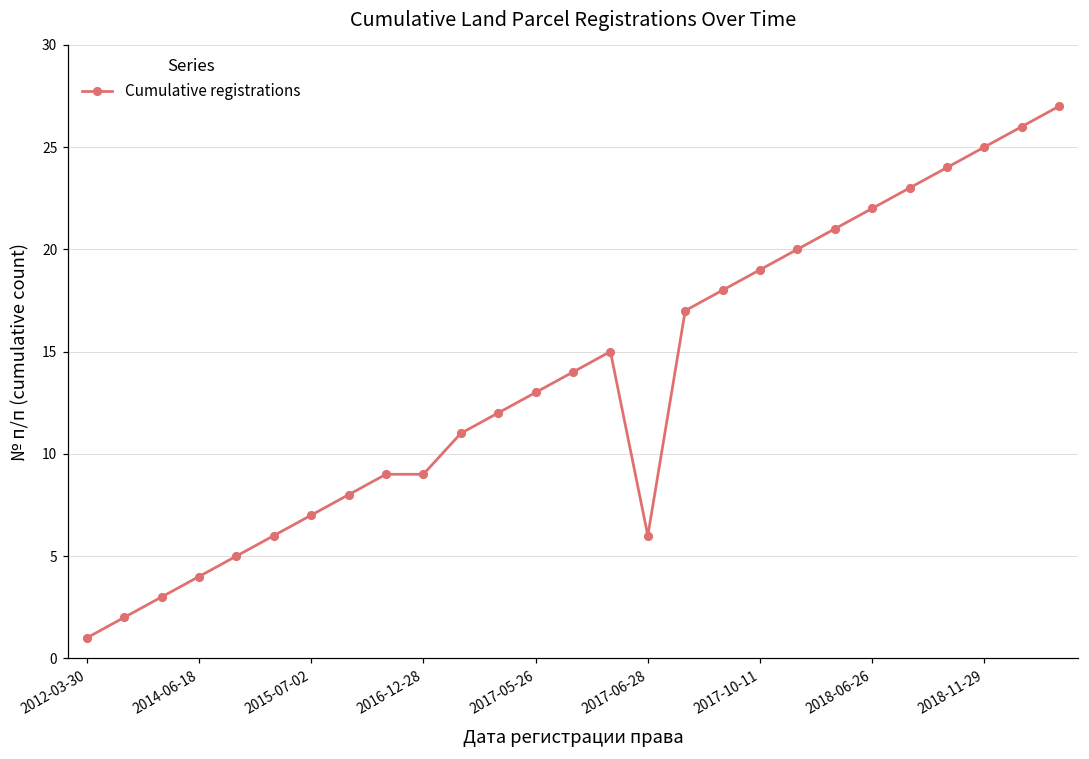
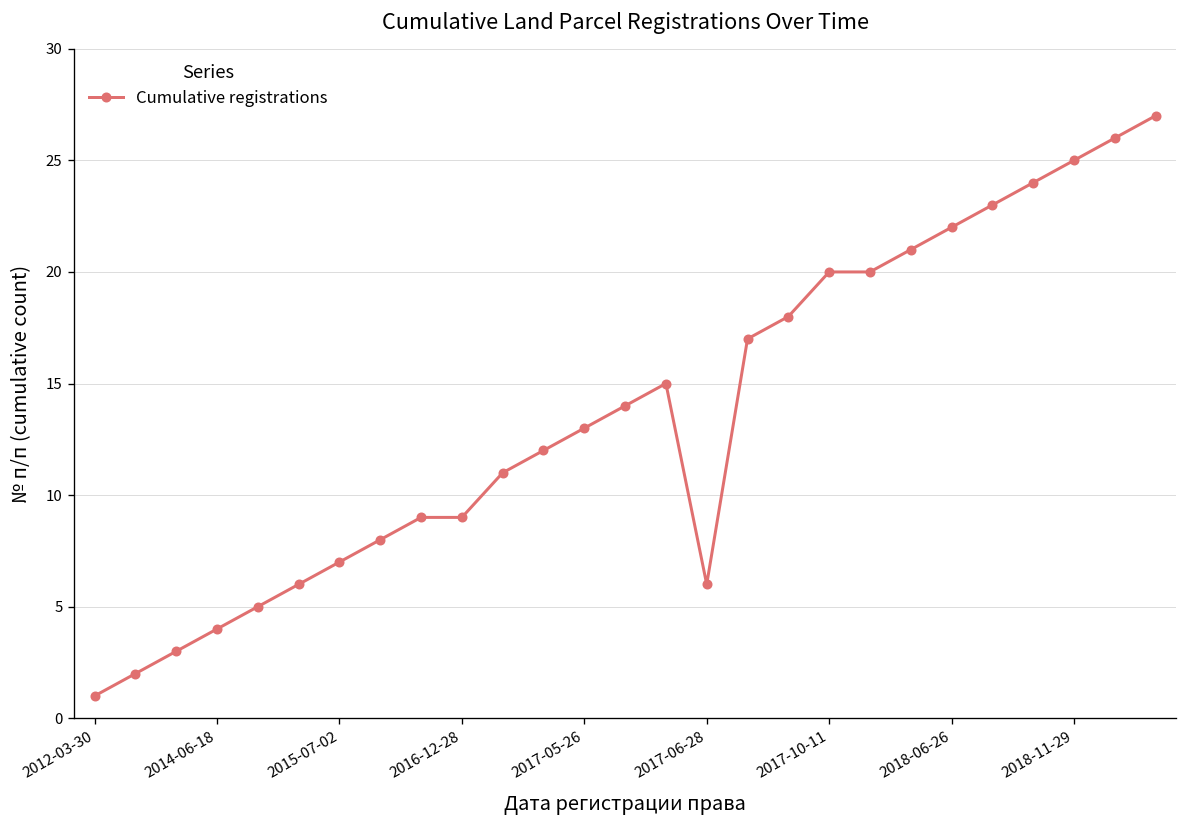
  {
    "2012-03-30": 1,
    "2014-06-18": 4,
    "2016-12-28": 9,
    "2017-05-26": 13,
    "2017-06-28": 6,
-   "2017-10-11": 19,
+   "2017-10-11": 20,
    "2018-11-29": 25
  }
